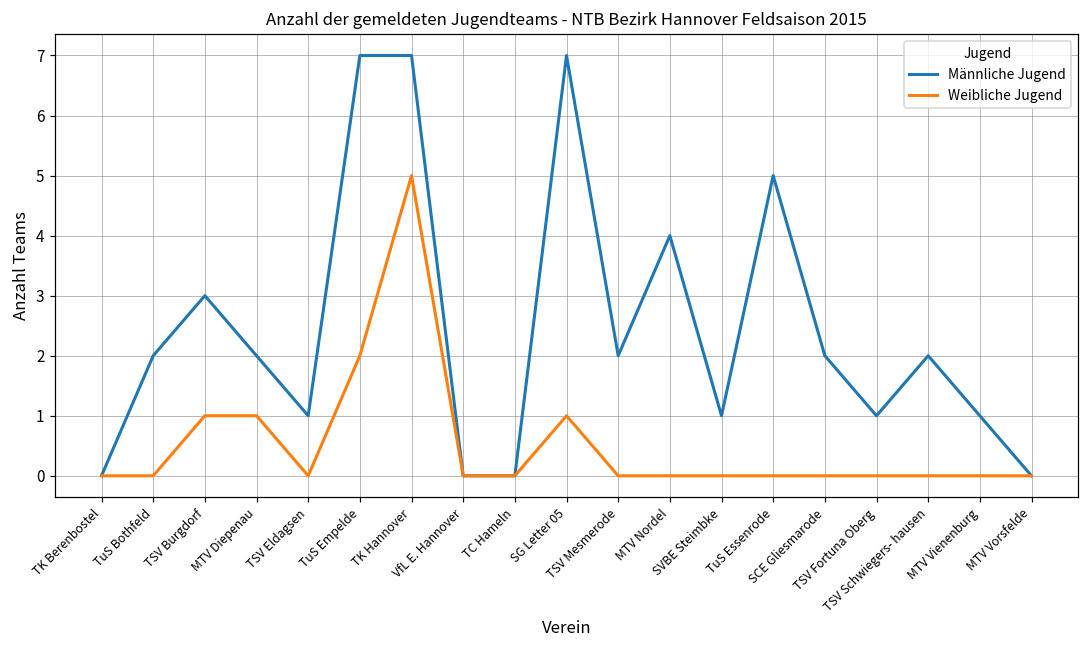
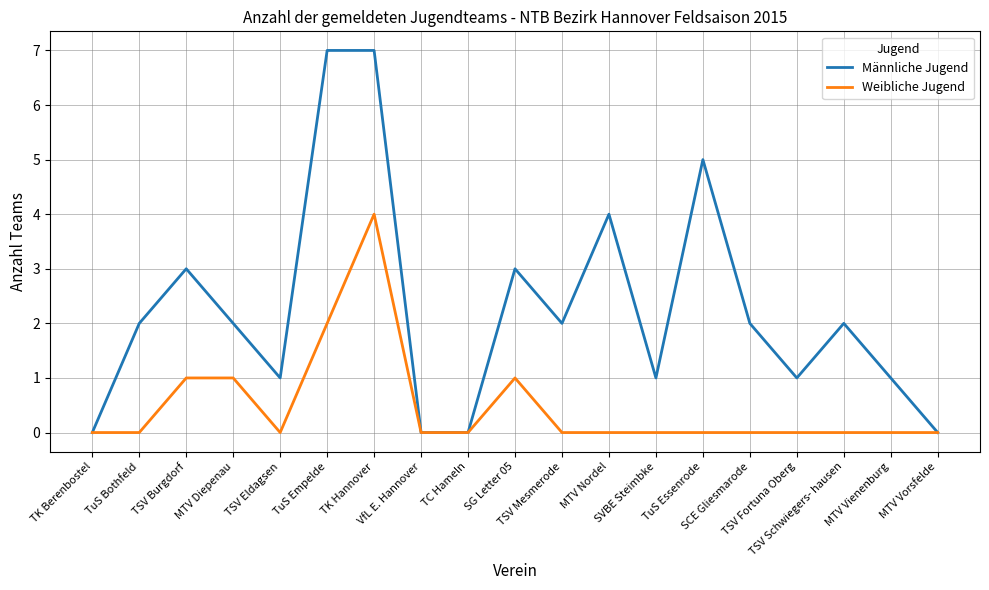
  {
    "Männliche Jugend": {
      "TuS Bothfeld": 2,
      "TSV Burgdorf": 3,
      "MTV Diepenau": 2,
      "TSV Eldagsen": 1,
      "TuS Empelde": 7,
      "TK Hannover": 7,
-     "SG Letter 05": 7,
+     "SG Letter 05": 3,
      "TSV Mesmerode": 2,
      "MTV Nordel": 4,
      "SVBE Steimbke": 1,
      "TuS Essenrode": 5,
      "SCE Gliesmarode": 2,
      "TSV Fortuna Oberg": 1,
      "TSV Schwiegers- hausen": 2,
      "MTV Vienenburg": 1
    },
    "Weibliche Jugend": {
      "TuS Bothfeld": 0,
      "TSV Burgdorf": 1,
      "MTV Diepenau": 1,
      "TSV Eldagsen": 0,
      "TuS Empelde": 2,
-     "TK Hannover": 5,
+     "TK Hannover": 4,
      "SG Letter 05": 1,
      "TSV Mesmerode": 0,
      "MTV Nordel": 0,
      "SVBE Steimbke": 0,
      "TuS Essenrode": 0,
      "SCE Gliesmarode": 0,
      "TSV Fortuna Oberg": 0,
      "TSV Schwiegers- hausen": 0,
      "MTV Vienenburg": 0
    }
  }
